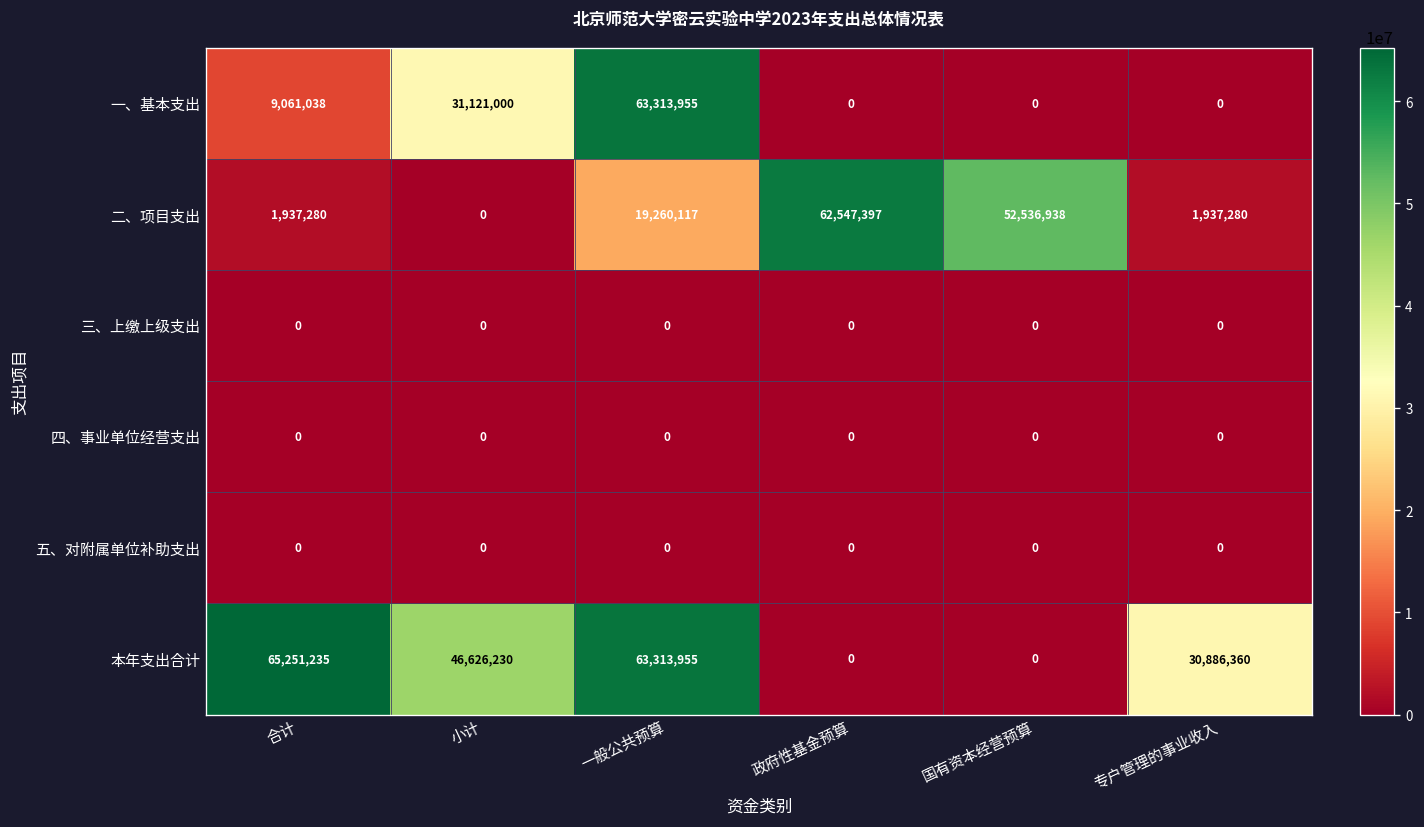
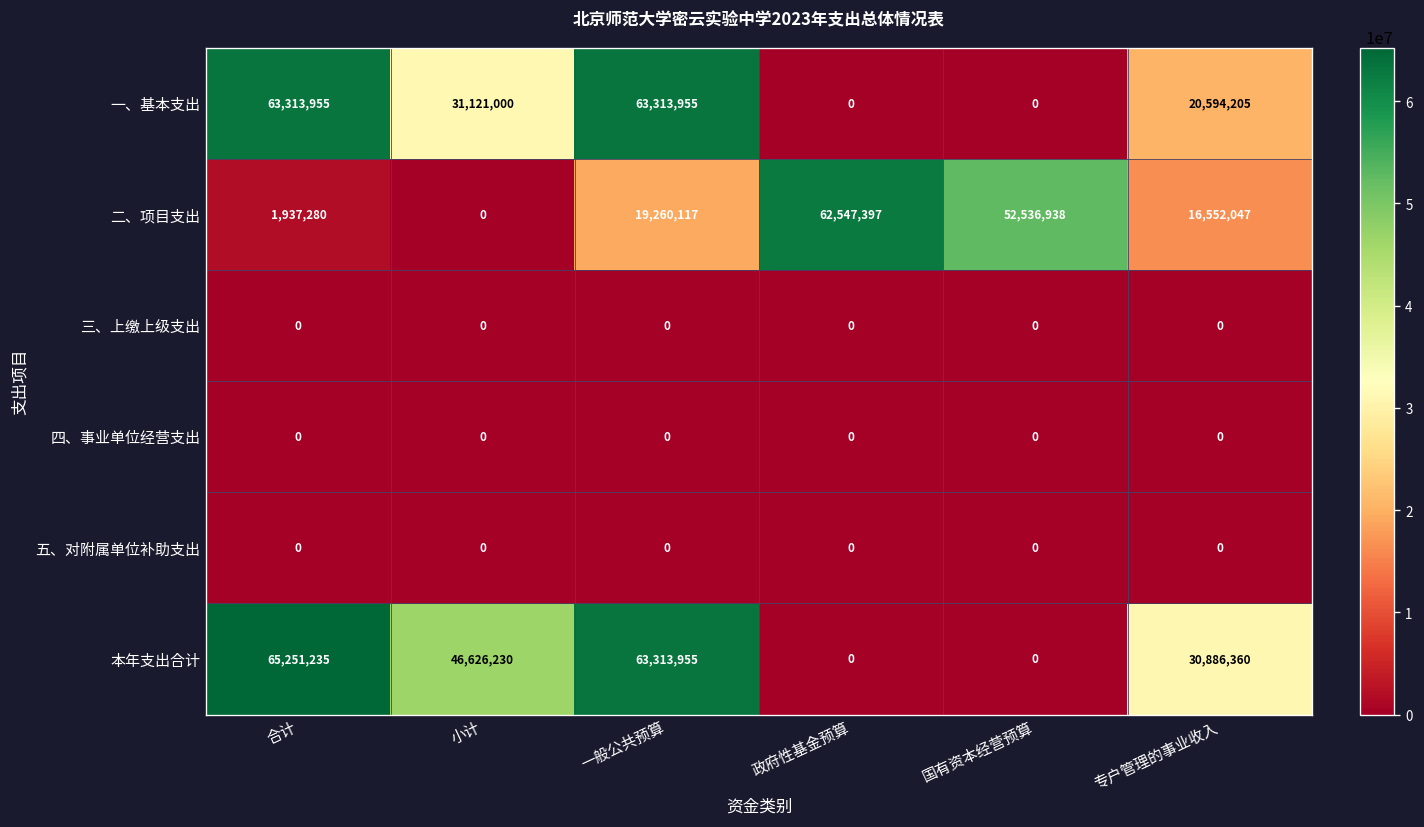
  {
    "一、基本支出": {
-     "合计": "9,061,038",
+     "合计": "63,313,955",
      "小计": "31,121,000",
      "一般公共预算": "63,313,955",
      "政府性基金预算": "0",
      "国有资本经营预算": "0",
-     "专户管理的事业收入": "0"
+     "专户管理的事业收入": "20,594,205"
    },
    "二、项目支出": {
      "合计": "1,937,280",
      "小计": "0",
      "一般公共预算": "19,260,117",
      "政府性基金预算": "62,547,397",
      "国有资本经营预算": "52,536,938",
-     "专户管理的事业收入": "1,937,280"
+     "专户管理的事业收入": "16,552,047"
    },
    "三、上缴上级支出": {
      "合计": "0",
      "小计": "0",
      "一般公共预算": "0",
      "政府性基金预算": "0",
      "国有资本经营预算": "0",
      "专户管理的事业收入": "0"
    },
    "四、事业单位经营支出": {
      "合计": "0",
      "小计": "0",
      "一般公共预算": "0",
      "政府性基金预算": "0",
      "国有资本经营预算": "0",
      "专户管理的事业收入": "0"
    },
    "五、对附属单位补助支出": {
      "合计": "0",
      "小计": "0",
      "一般公共预算": "0",
      "政府性基金预算": "0",
      "国有资本经营预算": "0",
      "专户管理的事业收入": "0"
    },
    "本年支出合计": {
      "合计": "65,251,235",
      "小计": "46,626,230",
      "一般公共预算": "63,313,955",
      "政府性基金预算": "0",
      "国有资本经营预算": "0",
      "专户管理的事业收入": "30,886,360"
    }
  }
